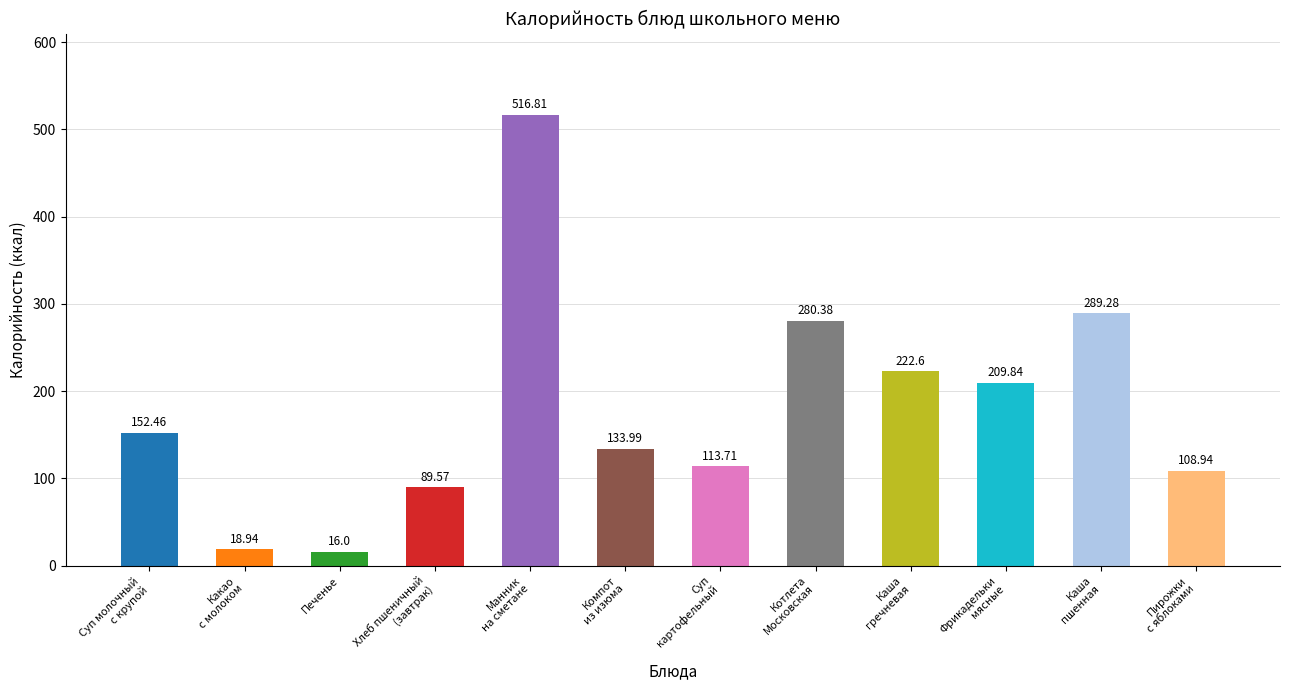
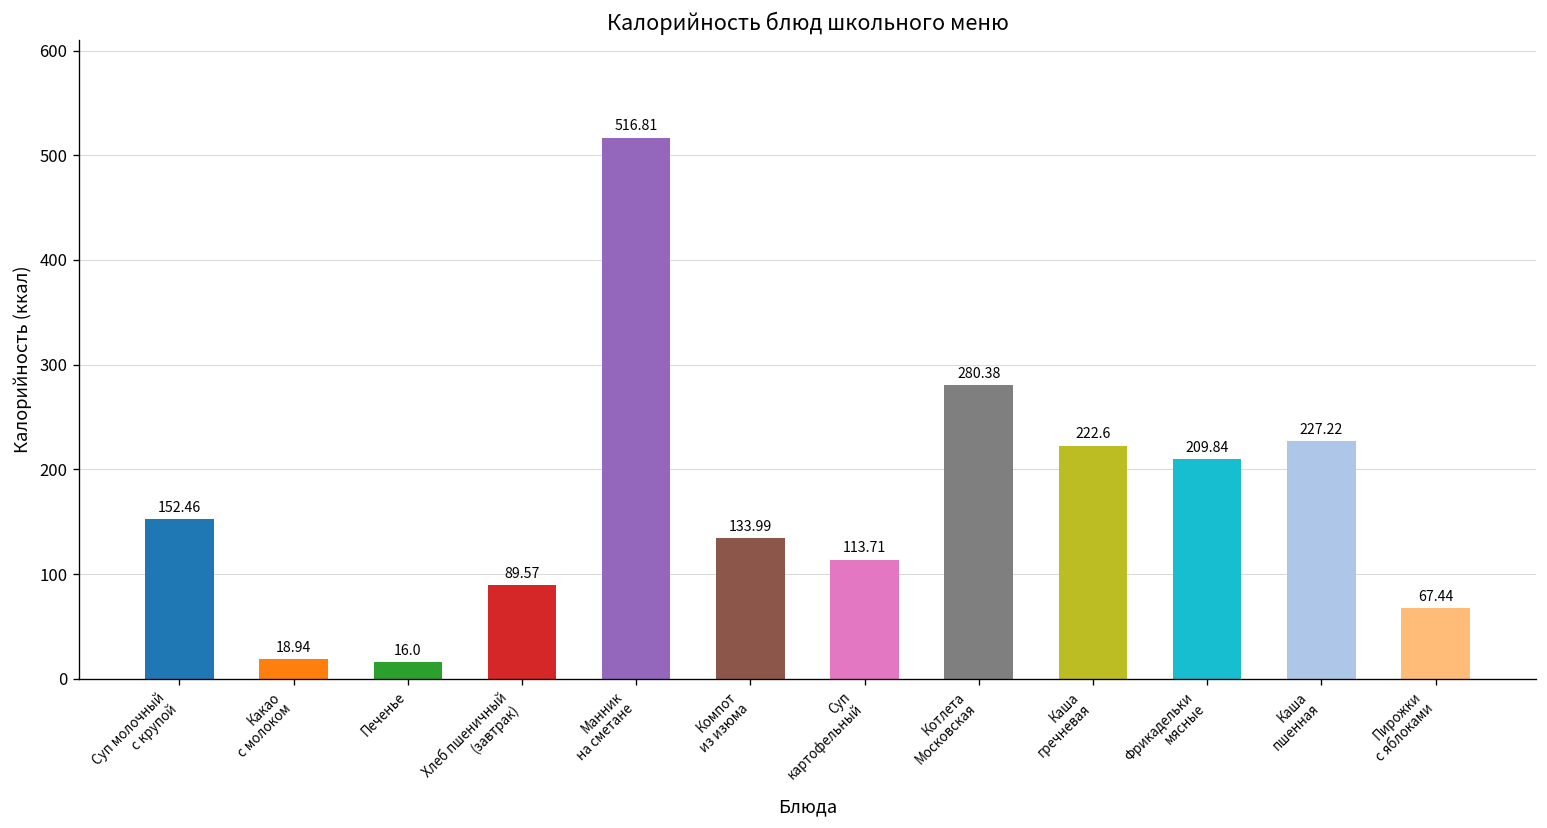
  {
    "Суп молочный с крупой": 152.46,
    "Какао с молоком": 18.94,
    "Печенье": 16.0,
    "Хлеб пшеничный (завтрак)": 89.57,
    "Манник на сметане": 516.81,
    "Компот из изюма": 133.99,
    "Суп картофельный": 113.71,
    "Котлета Московская": 280.38,
    "Каша гречневая": 222.6,
    "Фрикадельки мясные": 209.84,
-   "Каша пшенная": 289.28,
-   "Пирожки с яблоками": 108.94
+   "Каша пшенная": 227.22,
+   "Пирожки с яблоками": 67.44
  }
